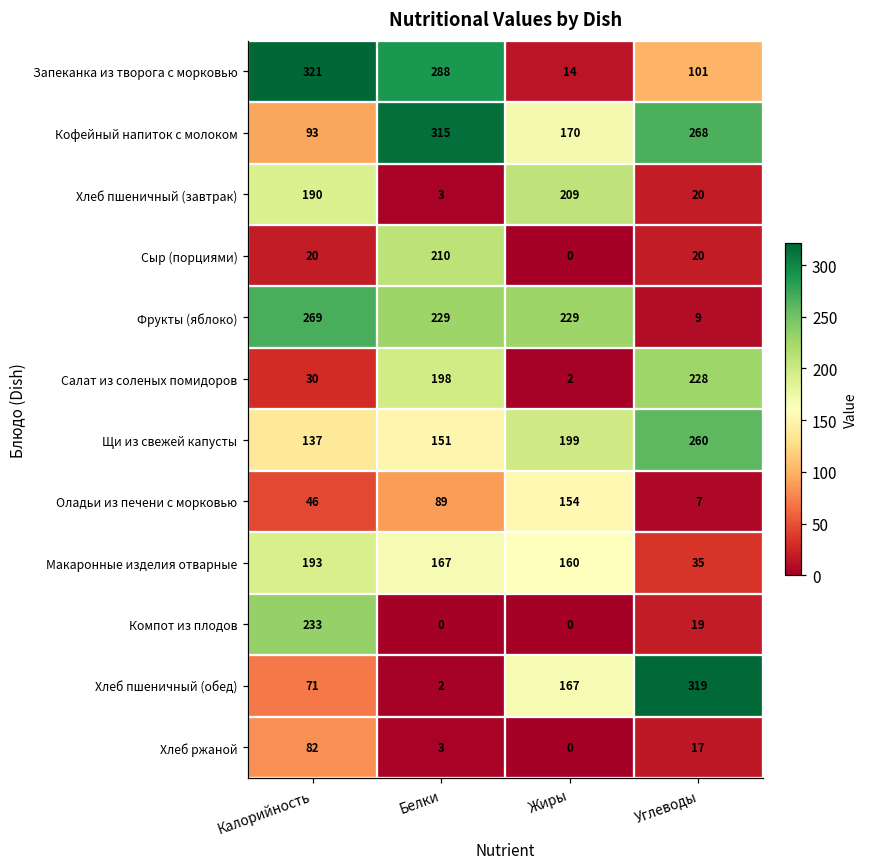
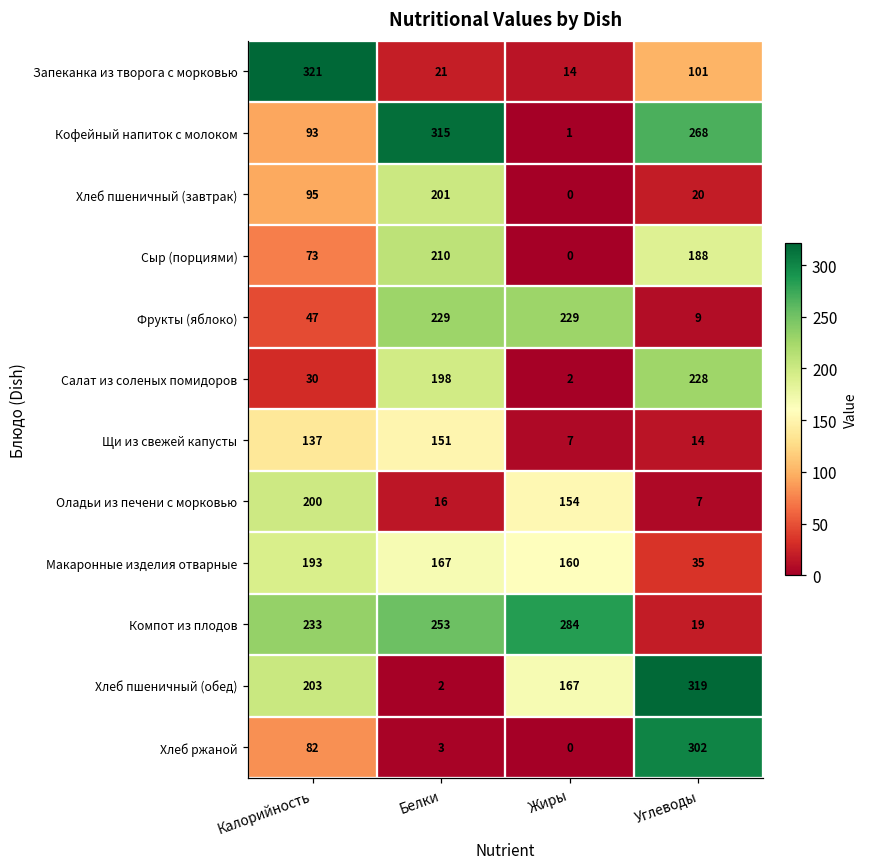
  {
    "Запеканка из творога с морковью": {
      "Калорийность": 321,
-     "Белки": 288,
+     "Белки": 21,
      "Жиры": 14,
      "Углеводы": 101
    },
    "Кофейный напиток с молоком": {
      "Калорийность": 93,
      "Белки": 315,
-     "Жиры": 170,
+     "Жиры": 1,
      "Углеводы": 268
    },
    "Хлеб пшеничный (завтрак)": {
-     "Калорийность": 190,
-     "Белки": 3,
-     "Жиры": 209,
+     "Калорийность": 95,
+     "Белки": 201,
+     "Жиры": 0,
      "Углеводы": 20
    },
    "Сыр (порциями)": {
-     "Калорийность": 20,
+     "Калорийность": 73,
      "Белки": 210,
      "Жиры": 0,
-     "Углеводы": 20
+     "Углеводы": 188
    },
    "Фрукты (яблоко)": {
-     "Калорийность": 269,
+     "Калорийность": 47,
      "Белки": 229,
      "Жиры": 229,
      "Углеводы": 9
    },
    "Салат из соленых помидоров": {
      "Калорийность": 30,
      "Белки": 198,
      "Жиры": 2,
      "Углеводы": 228
    },
    "Щи из свежей капусты": {
      "Калорийность": 137,
      "Белки": 151,
-     "Жиры": 199,
-     "Углеводы": 260
+     "Жиры": 7,
+     "Углеводы": 14
    },
    "Оладьи из печени с морковью": {
-     "Калорийность": 46,
-     "Белки": 89,
+     "Калорийность": 200,
+     "Белки": 16,
      "Жиры": 154,
      "Углеводы": 7
    },
    "Макаронные изделия отварные": {
      "Калорийность": 193,
      "Белки": 167,
      "Жиры": 160,
      "Углеводы": 35
    },
    "Компот из плодов": {
      "Калорийность": 233,
-     "Белки": 0,
-     "Жиры": 0,
+     "Белки": 253,
+     "Жиры": 284,
      "Углеводы": 19
    },
    "Хлеб пшеничный (обед)": {
-     "Калорийность": 71,
+     "Калорийность": 203,
      "Белки": 2,
      "Жиры": 167,
      "Углеводы": 319
    },
    "Хлеб ржаной": {
      "Калорийность": 82,
      "Белки": 3,
      "Жиры": 0,
-     "Углеводы": 17
+     "Углеводы": 302
    }
  }
